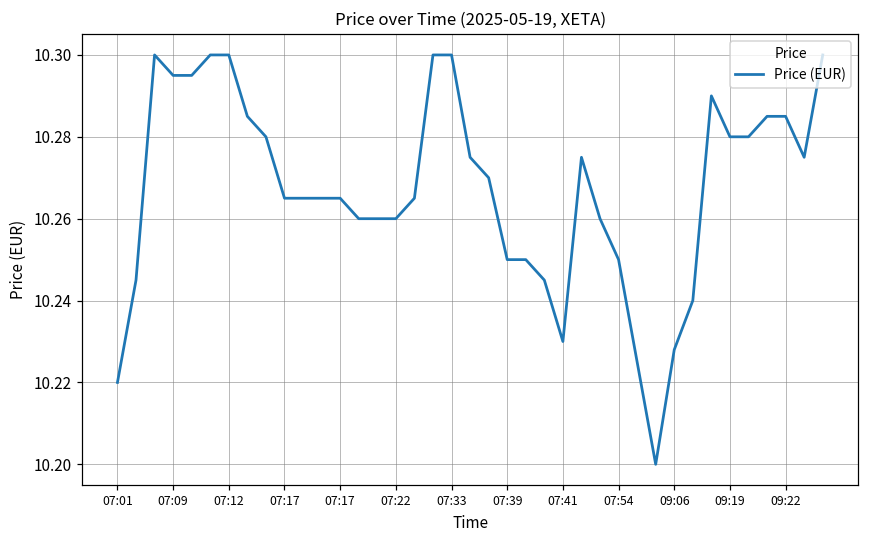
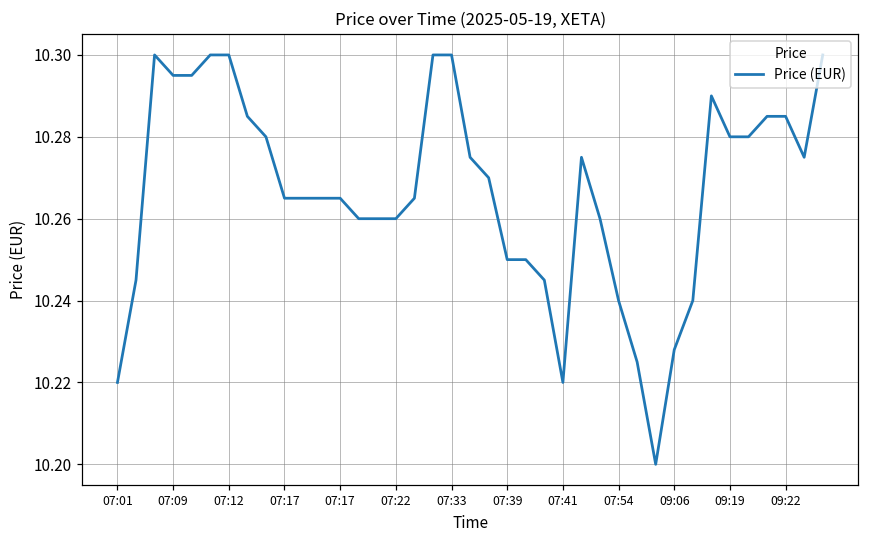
  {
    "07:01": 10.22,
    "07:22": 10.26,
-   "07:41": 10.23,
-   "07:54": 10.25,
+   "07:41": 10.22,
+   "07:54": 10.24,
    "09:06": 10.228
  }
